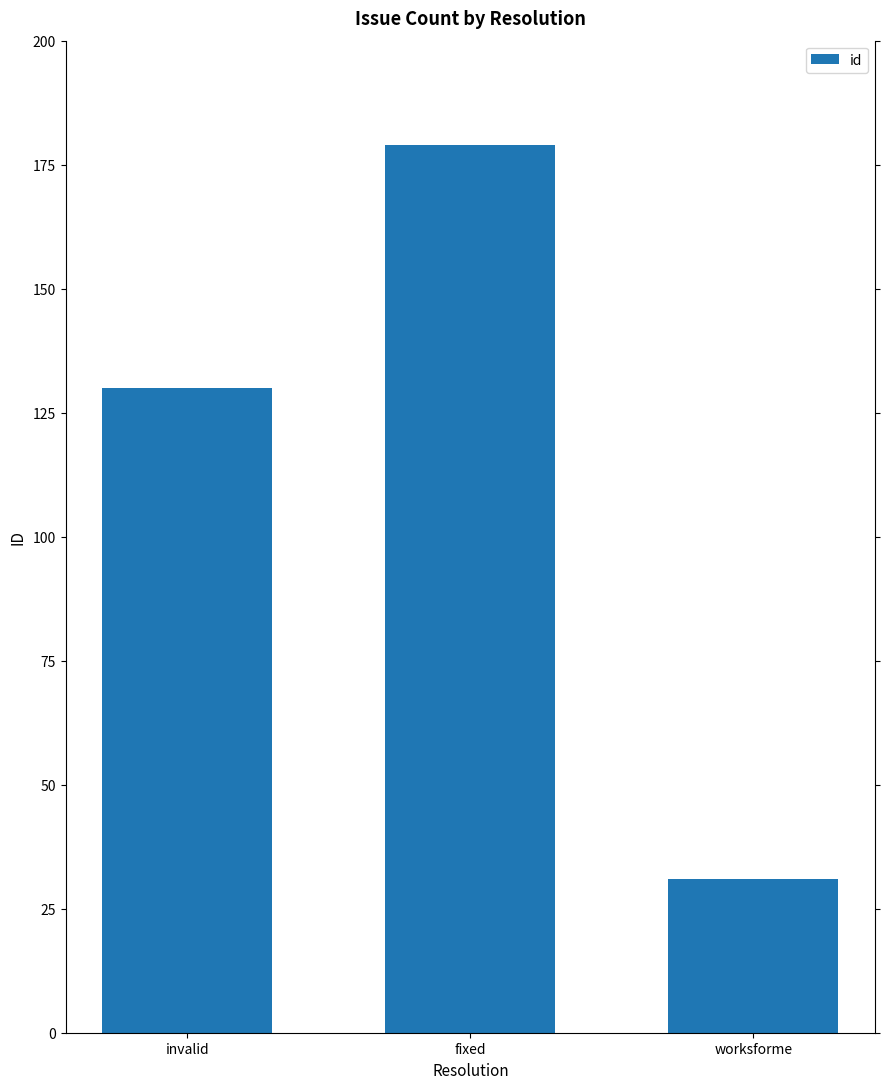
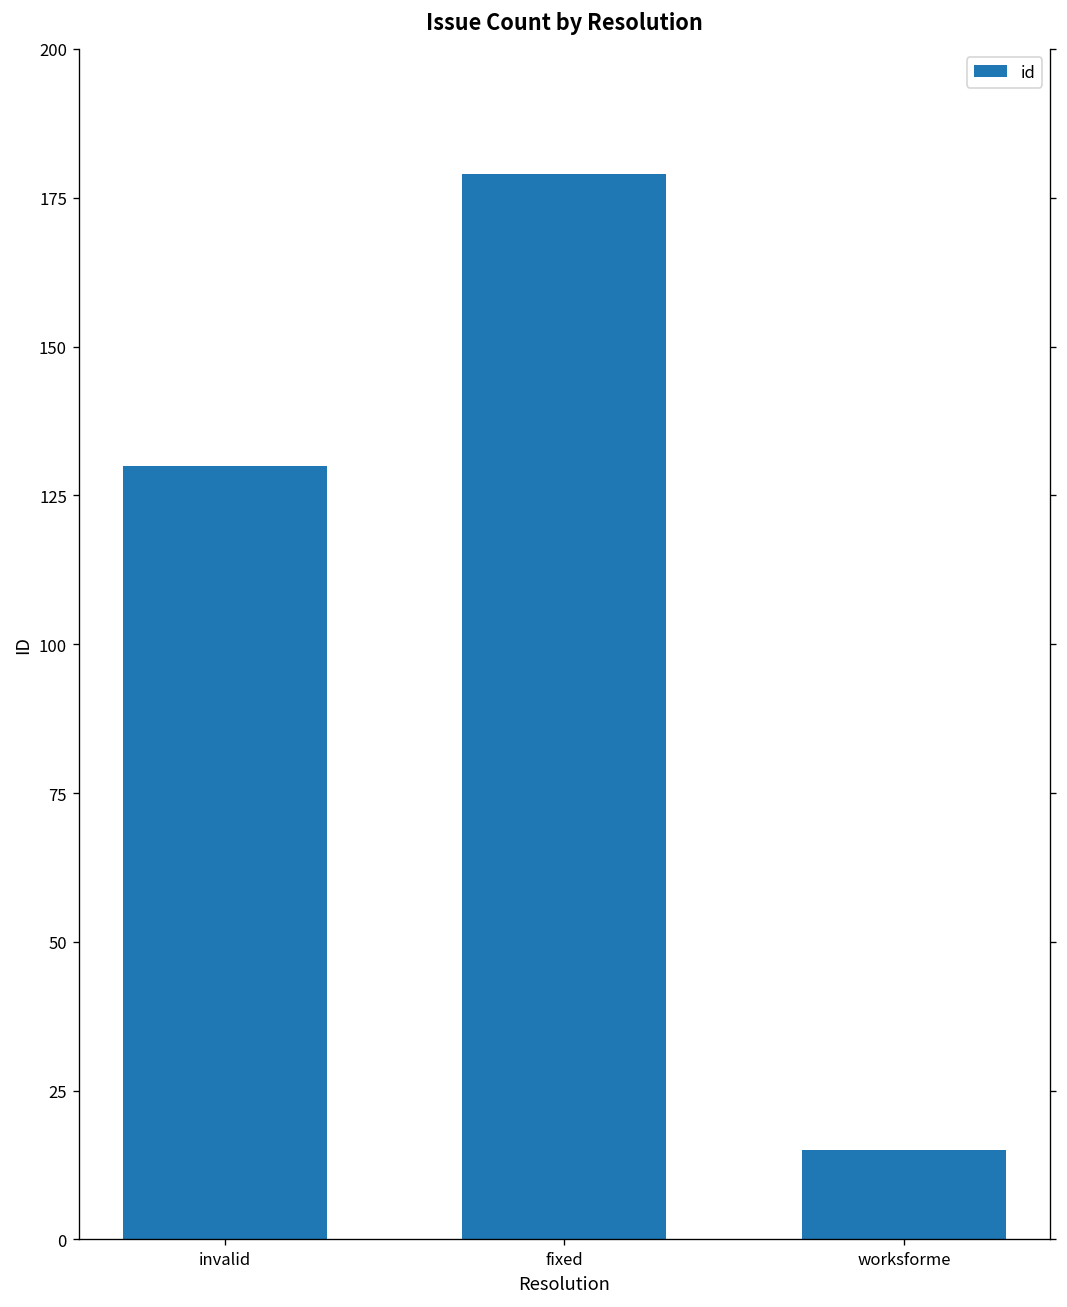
  {
    "invalid": 130,
    "fixed": 179,
-   "worksforme": 31
+   "worksforme": 15
  }
